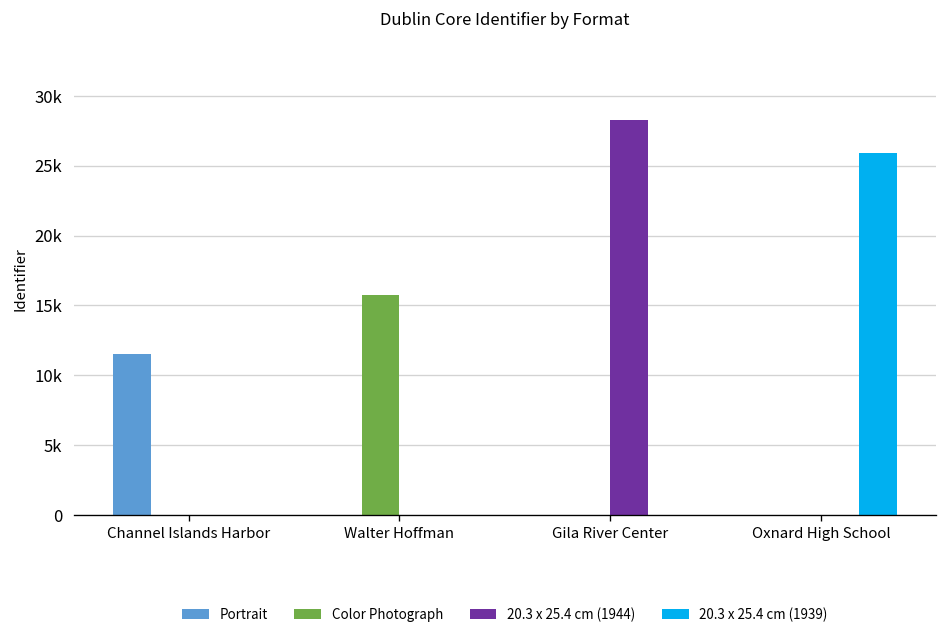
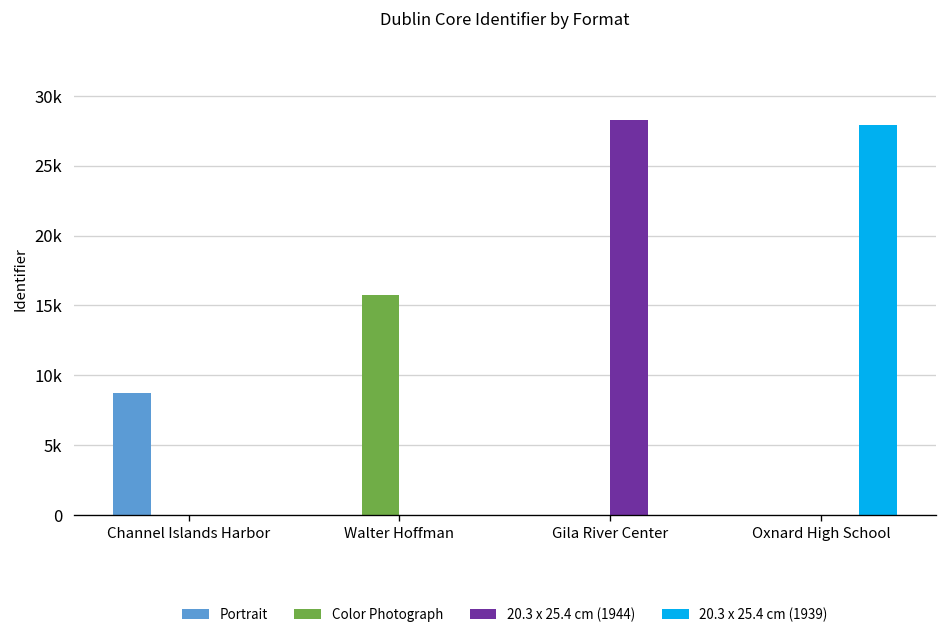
  {
    "Portrait": {
-     "Channel Islands Harbor": 11500,
+     "Channel Islands Harbor": 8700,
      "Walter Hoffman": 0,
      "Gila River Center": 0,
      "Oxnard High School": 0
    },
    "Color Photograph": {
      "Channel Islands Harbor": 0,
      "Walter Hoffman": 15700,
      "Gila River Center": 0,
      "Oxnard High School": 0
    },
    "20.3 x 25.4 cm (1944)": {
      "Channel Islands Harbor": 0,
      "Walter Hoffman": 0,
      "Gila River Center": 28200,
      "Oxnard High School": 0
    },
    "20.3 x 25.4 cm (1939)": {
      "Channel Islands Harbor": 0,
      "Walter Hoffman": 0,
      "Gila River Center": 0,
-     "Oxnard High School": 25900
+     "Oxnard High School": 27900
    }
  }
